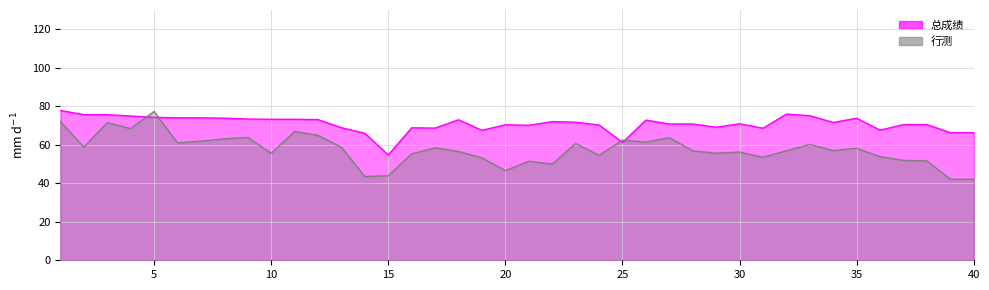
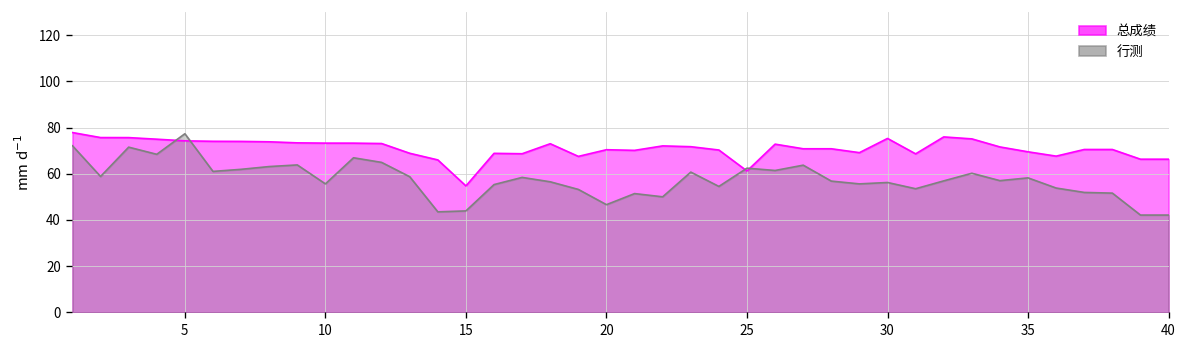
  {
    "总成绩": {
      "5": 74,
      "10": 73,
      "15": 55,
      "20": 70,
-     "30": 71,
-     "35": 74,
+     "30": 75,
+     "35": 69,
      "40": 66
    },
    "行测": {
      "5": 77,
      "10": 56,
      "15": 44,
      "20": 47,
      "30": 56,
      "35": 58,
      "40": 42
    }
  }
